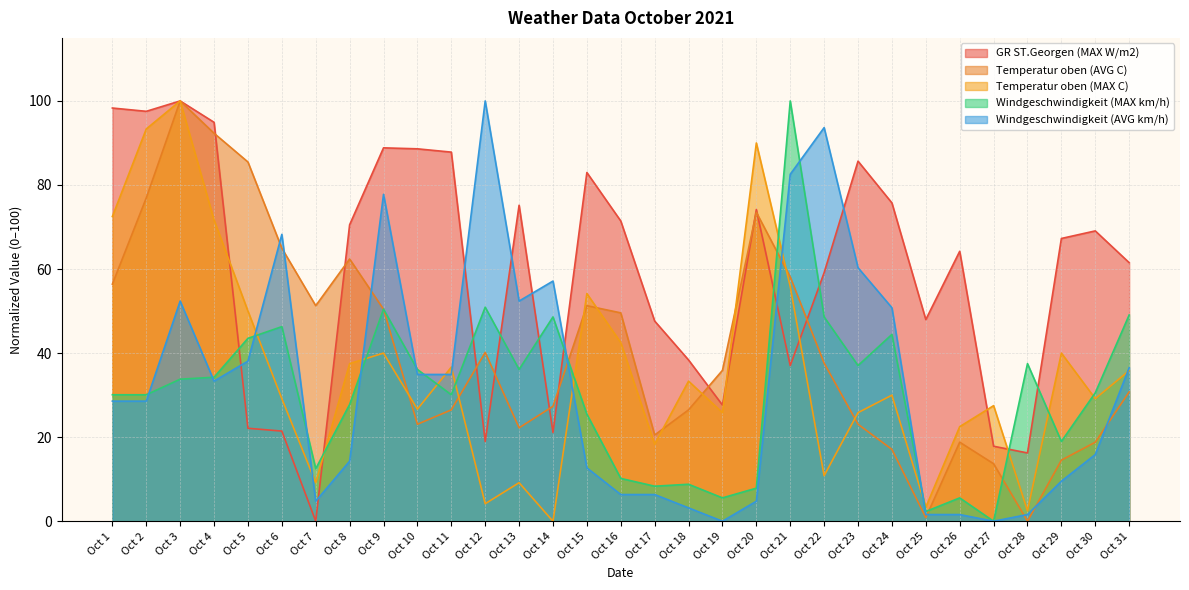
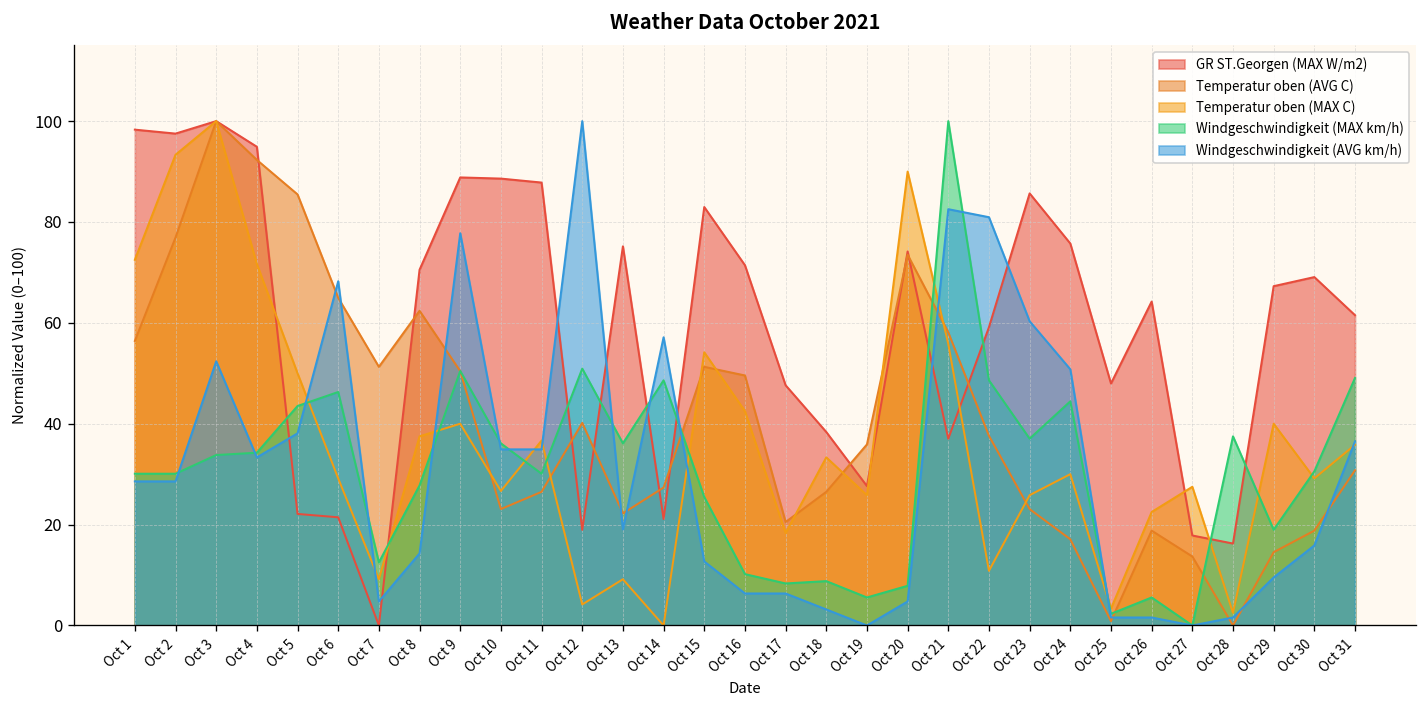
  {
    "Windgeschwindigkeit (MAX km/h)": {
      "Oct 1": 30,
      "Oct 2": 30,
      "Oct 3": 34,
      "Oct 4": 34,
      "Oct 5": 44,
      "Oct 6": 46,
      "Oct 7": 13,
      "Oct 8": 28,
      "Oct 10": 36,
      "Oct 11": 30,
      "Oct 12": 51,
      "Oct 13": 36,
      "Oct 14": 49,
      "Oct 15": 25,
      "Oct 16": 10,
      "Oct 17": 8,
      "Oct 18": 9,
      "Oct 19": 6,
      "Oct 20": 8,
      "Oct 21": 100,
      "Oct 22": 49,
      "Oct 23": 37,
      "Oct 24": 44,
      "Oct 25": 2,
      "Oct 26": 6,
      "Oct 28": 38,
      "Oct 29": 19,
      "Oct 30": 31,
      "Oct 31": 49
    },
    "Windgeschwindigkeit (AVG km/h)": {
      "Oct 1": 29,
      "Oct 2": 29,
      "Oct 3": 52,
      "Oct 4": 33,
      "Oct 5": 38,
      "Oct 6": 68,
      "Oct 7": 5,
      "Oct 8": 14,
      "Oct 9": 78,
      "Oct 10": 35,
      "Oct 11": 35,
      "Oct 12": 100,
-     "Oct 13": 52,
+     "Oct 13": 19,
      "Oct 14": 57,
      "Oct 15": 13,
      "Oct 16": 6,
      "Oct 17": 6,
      "Oct 18": 3,
      "Oct 19": 0,
      "Oct 20": 5,
      "Oct 21": 83,
-     "Oct 22": 94,
+     "Oct 22": 81,
      "Oct 23": 60,
      "Oct 24": 51,
      "Oct 25": 2,
      "Oct 26": 2,
      "Oct 28": 2,
      "Oct 29": 10,
      "Oct 30": 16,
      "Oct 31": 37
    }
  }
